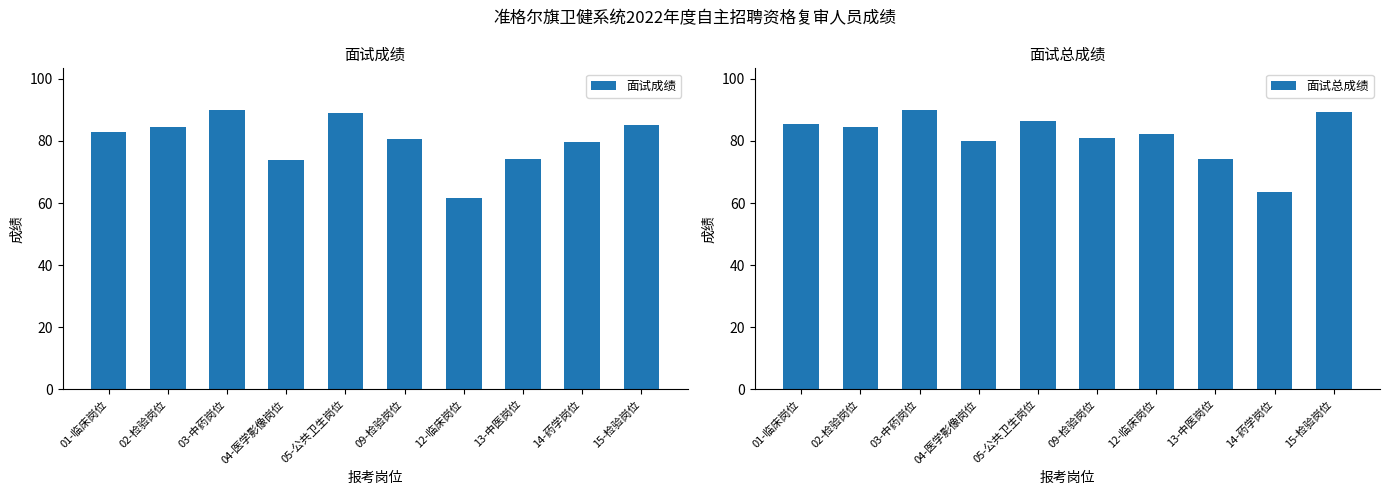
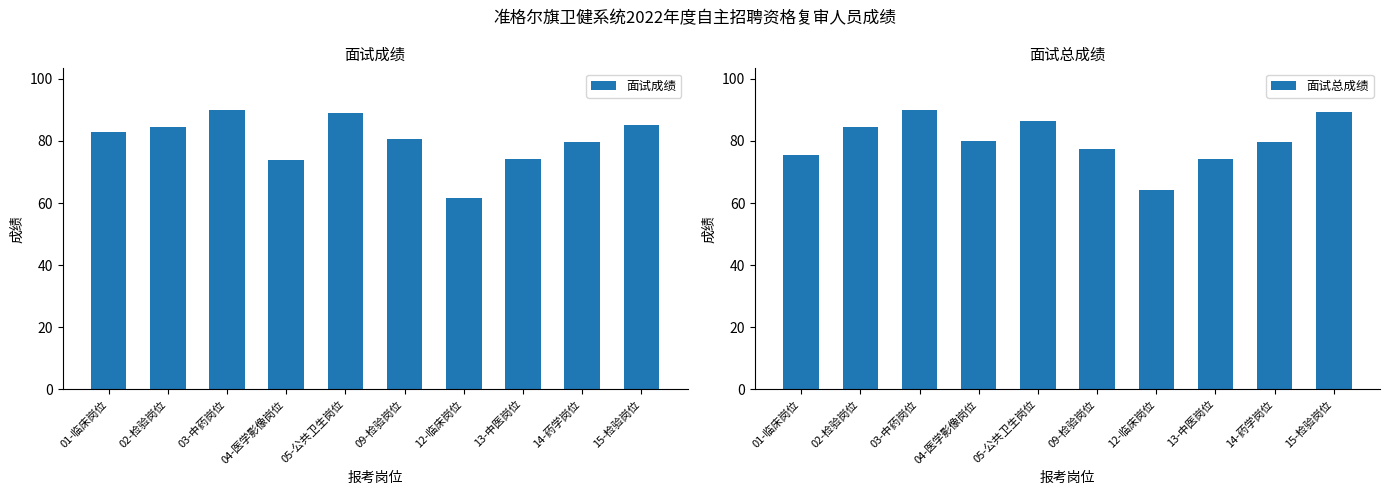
  {
    "面试成绩": {
      "01-临床岗位": 83,
      "02-检验岗位": 85,
      "03-中药岗位": 90,
      "04-医学影像岗位": 74,
      "05-公共卫生岗位": 89,
      "09-检验岗位": 81,
      "12-临床岗位": 62,
      "13-中医岗位": 74,
      "14-药学岗位": 80,
      "15-检验岗位": 85
    },
    "面试总成绩": {
-     "01-临床岗位": 85,
+     "01-临床岗位": 76,
      "02-检验岗位": 85,
      "03-中药岗位": 90,
      "04-医学影像岗位": 80,
      "05-公共卫生岗位": 86,
-     "09-检验岗位": 81,
-     "12-临床岗位": 82,
+     "09-检验岗位": 77,
+     "12-临床岗位": 64,
      "13-中医岗位": 74,
-     "14-药学岗位": 64,
+     "14-药学岗位": 80,
      "15-检验岗位": 89
    }
  }
